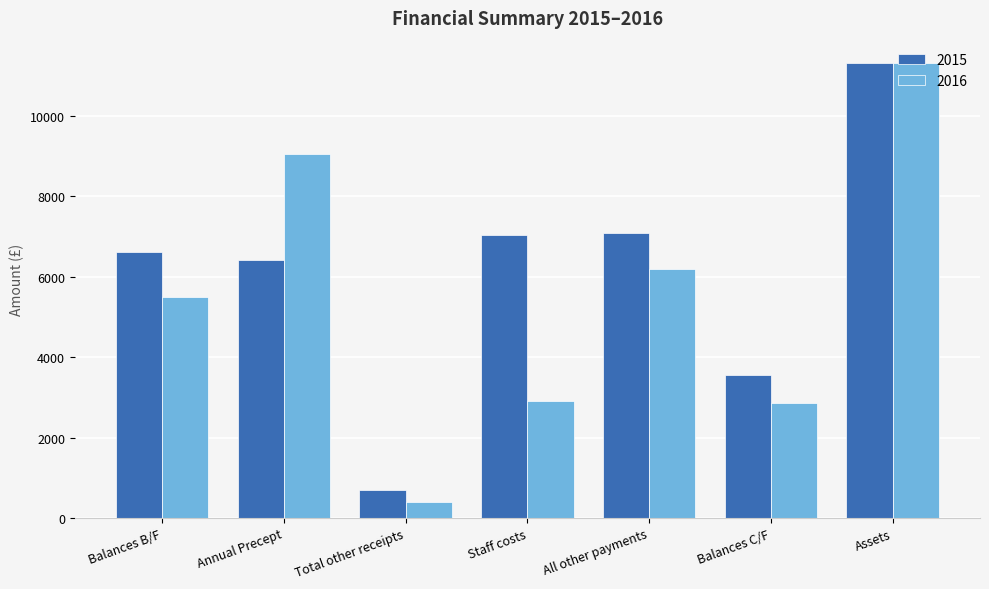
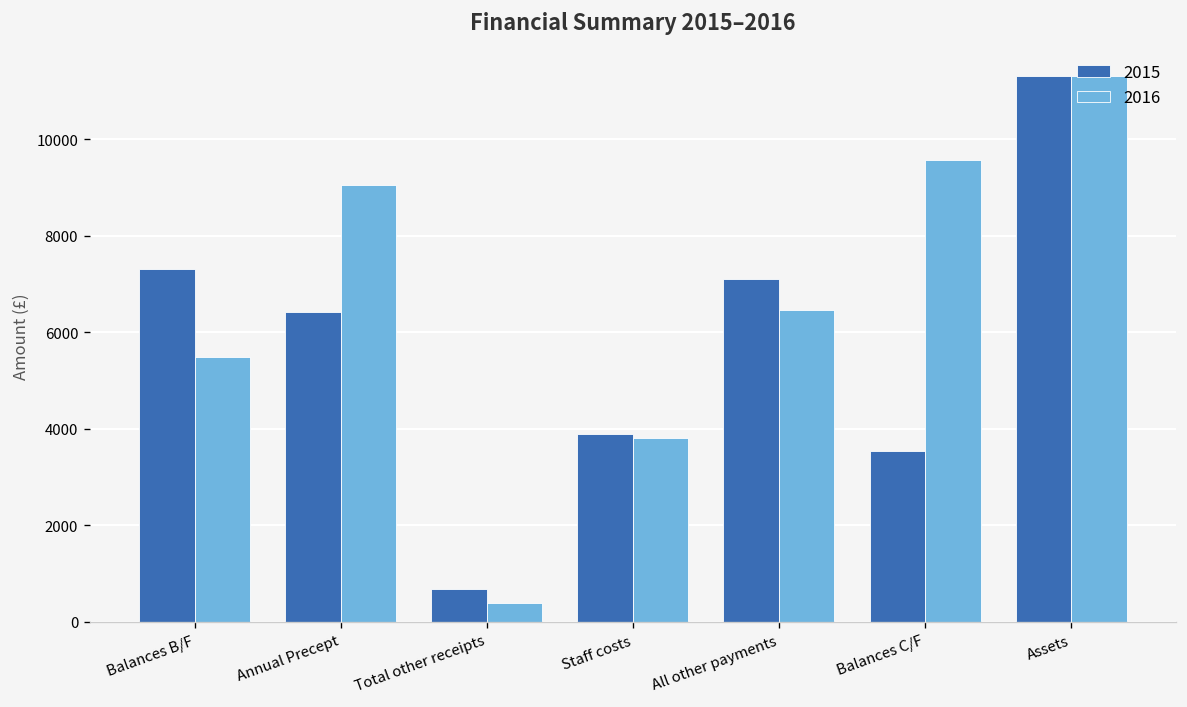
  {
    "2015": {
-     "Balances B/F": 6600,
+     "Balances B/F": 7300,
      "Annual Precept": 6400,
      "Total other receipts": 700,
-     "Staff costs": 7000,
+     "Staff costs": 3900,
      "All other payments": 7100,
      "Balances C/F": 3500,
      "Assets": 11300
    },
    "2016": {
      "Balances B/F": 5500,
      "Annual Precept": 9000,
      "Total other receipts": 400,
-     "Staff costs": 2900,
-     "All other payments": 6200,
-     "Balances C/F": 2800,
+     "Staff costs": 3800,
+     "All other payments": 6500,
+     "Balances C/F": 9600,
      "Assets": 11300
    }
  }
